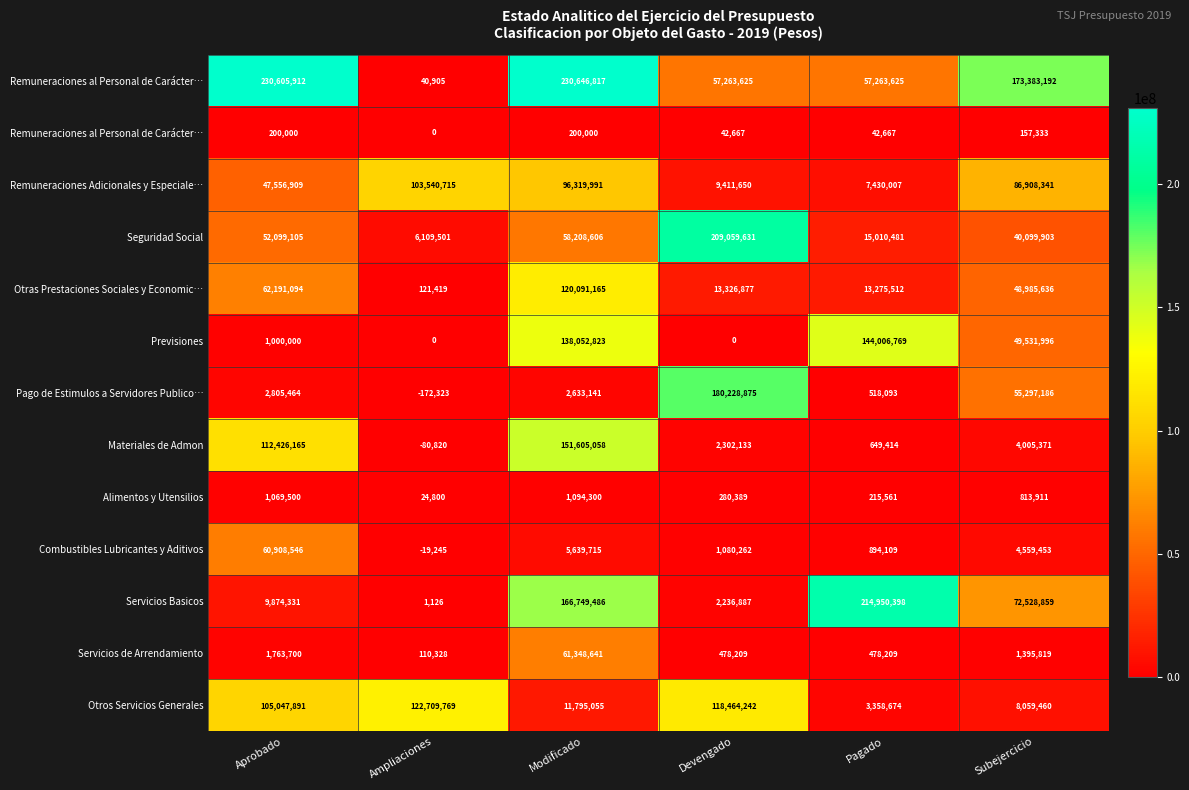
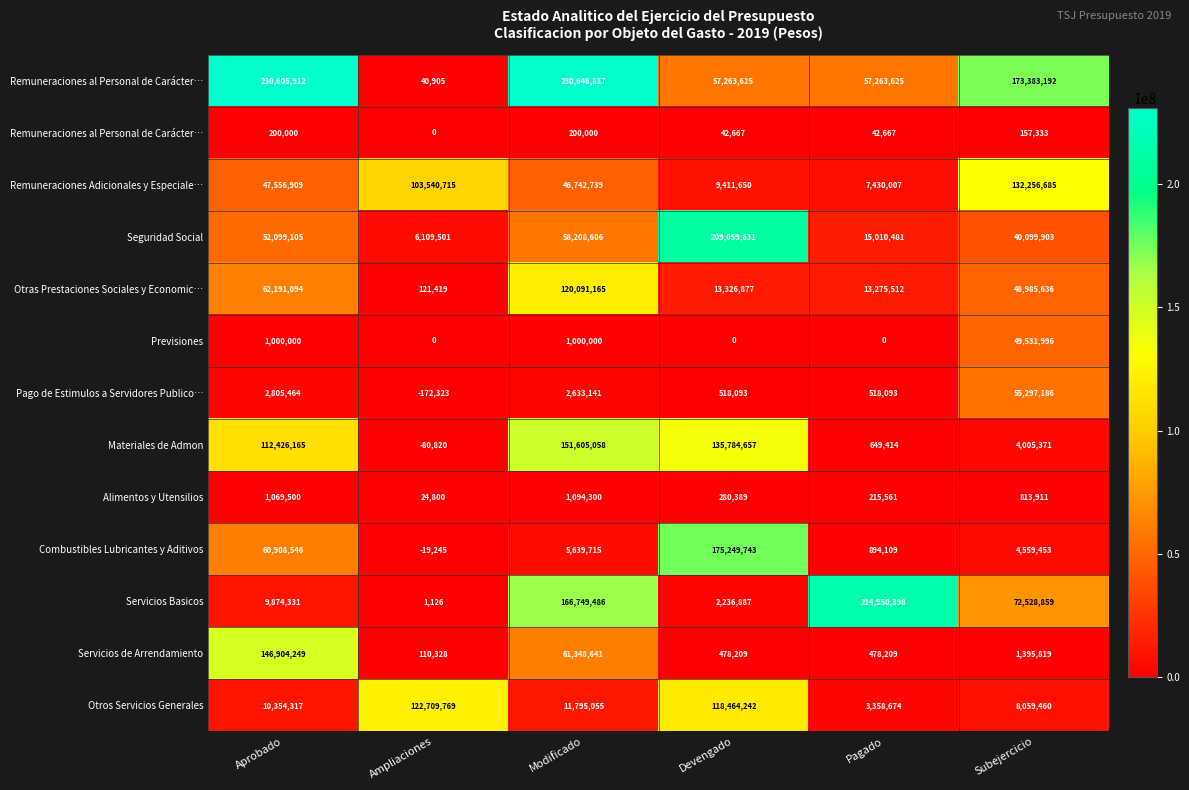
  {
    "Remuneraciones Adicionales y Especiale…": {
      "Aprobado": "47,556,909",
      "Ampliaciones": "103,540,715",
-     "Modificado": "96,319,991",
+     "Modificado": "46,742,739",
      "Devengado": "9,411,650",
      "Pagado": "7,430,007",
-     "Subejercicio": "86,908,341"
+     "Subejercicio": "132,256,685"
    },
    "Seguridad Social": {
      "Aprobado": "52,099,105",
      "Ampliaciones": "6,109,501",
      "Modificado": "58,208,606",
      "Devengado": "209,059,631",
      "Pagado": "15,010,481",
      "Subejercicio": "40,099,903"
    },
    "Otras Prestaciones Sociales y Economic…": {
      "Aprobado": "62,191,094",
      "Ampliaciones": "121,419",
      "Modificado": "120,091,165",
      "Devengado": "13,326,877",
      "Pagado": "13,275,512",
      "Subejercicio": "48,985,636"
    },
    "Previsiones": {
      "Aprobado": "1,000,000",
      "Ampliaciones": "0",
-     "Modificado": "138,052,823",
+     "Modificado": "1,000,000",
      "Devengado": "0",
-     "Pagado": "144,006,769",
+     "Pagado": "0",
      "Subejercicio": "49,531,996"
    },
    "Pago de Estimulos a Servidores Publico…": {
      "Aprobado": "2,805,464",
      "Ampliaciones": "-172,323",
      "Modificado": "2,633,141",
-     "Devengado": "180,228,875",
+     "Devengado": "518,093",
      "Pagado": "518,093",
      "Subejercicio": "55,297,186"
    },
    "Materiales de Admon": {
      "Aprobado": "112,426,165",
      "Ampliaciones": "-80,820",
      "Modificado": "151,605,058",
-     "Devengado": "2,302,133",
+     "Devengado": "135,784,657",
      "Pagado": "649,414",
      "Subejercicio": "4,005,371"
    },
    "Alimentos y Utensilios": {
      "Aprobado": "1,069,500",
      "Ampliaciones": "24,800",
      "Modificado": "1,094,300",
      "Devengado": "280,389",
      "Pagado": "215,561",
      "Subejercicio": "813,911"
    },
    "Combustibles Lubricantes y Aditivos": {
      "Aprobado": "60,908,546",
      "Ampliaciones": "-19,245",
      "Modificado": "5,639,715",
-     "Devengado": "1,080,262",
+     "Devengado": "175,249,743",
      "Pagado": "894,109",
      "Subejercicio": "4,559,453"
    },
    "Servicios Basicos": {
      "Aprobado": "9,874,331",
      "Ampliaciones": "1,126",
      "Modificado": "166,749,486",
      "Devengado": "2,236,887",
      "Pagado": "214,950,398",
      "Subejercicio": "72,528,859"
    },
    "Servicios de Arrendamiento": {
-     "Aprobado": "1,763,700",
+     "Aprobado": "146,904,249",
      "Ampliaciones": "110,328",
      "Modificado": "61,348,641",
      "Devengado": "478,209",
      "Pagado": "478,209",
      "Subejercicio": "1,395,819"
    },
    "Otros Servicios Generales": {
-     "Aprobado": "105,047,891",
+     "Aprobado": "10,354,317",
      "Ampliaciones": "122,709,769",
      "Modificado": "11,795,055",
      "Devengado": "118,464,242",
      "Pagado": "3,358,674",
      "Subejercicio": "8,059,460"
    }
  }
